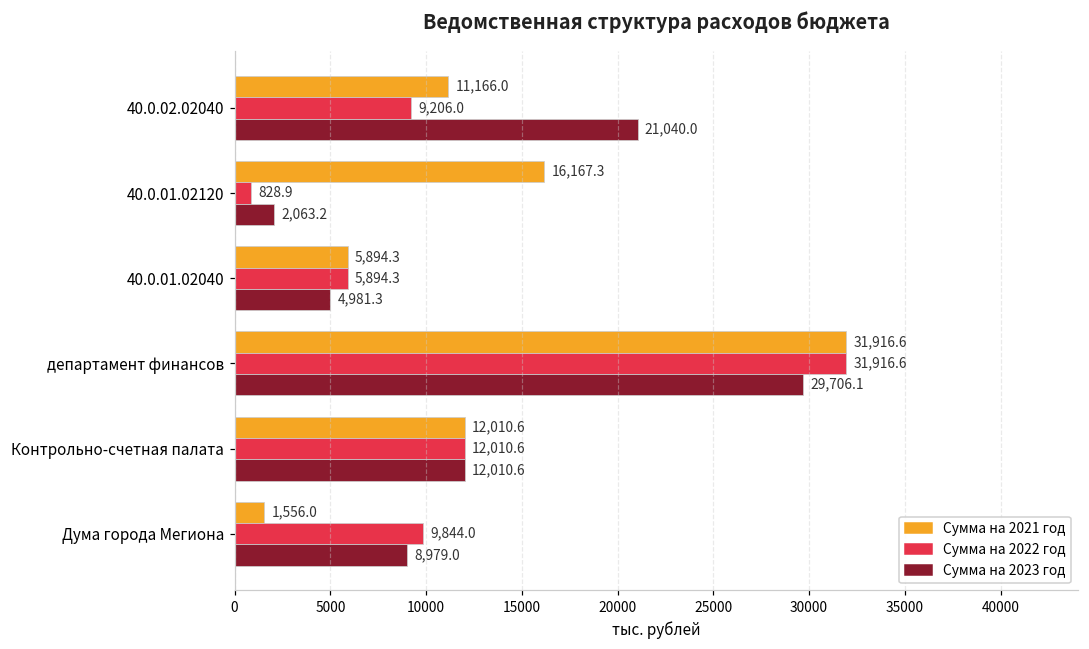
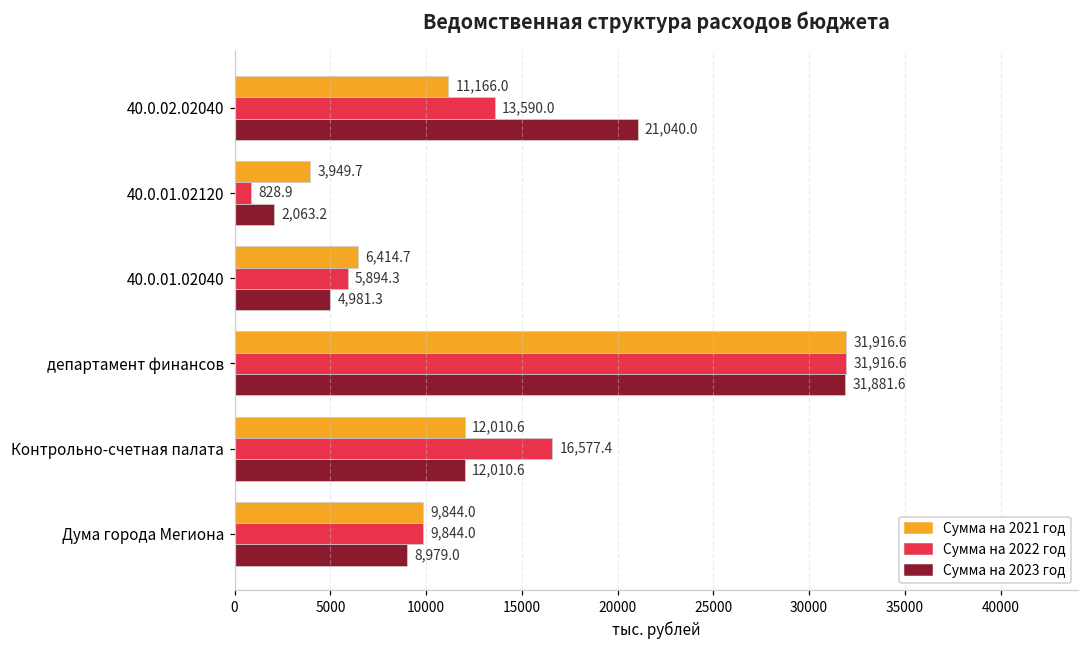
  {
    "Сумма на 2021 год": {
      "40.0.02.02040": "11,166.0",
-     "40.0.01.02120": "16,167.3",
-     "40.0.01.02040": "5,894.3",
+     "40.0.01.02120": "3,949.7",
+     "40.0.01.02040": "6,414.7",
      "департамент финансов": "31,916.6",
      "Контрольно-счетная палата": "12,010.6",
-     "Дума города Мегиона": "1,556.0"
+     "Дума города Мегиона": "9,844.0"
    },
    "Сумма на 2022 год": {
-     "40.0.02.02040": "9,206.0",
+     "40.0.02.02040": "13,590.0",
      "40.0.01.02120": "828.9",
      "40.0.01.02040": "5,894.3",
      "департамент финансов": "31,916.6",
-     "Контрольно-счетная палата": "12,010.6",
+     "Контрольно-счетная палата": "16,577.4",
      "Дума города Мегиона": "9,844.0"
    },
    "Сумма на 2023 год": {
      "40.0.02.02040": "21,040.0",
      "40.0.01.02120": "2,063.2",
      "40.0.01.02040": "4,981.3",
-     "департамент финансов": "29,706.1",
+     "департамент финансов": "31,881.6",
      "Контрольно-счетная палата": "12,010.6",
      "Дума города Мегиона": "8,979.0"
    }
  }
